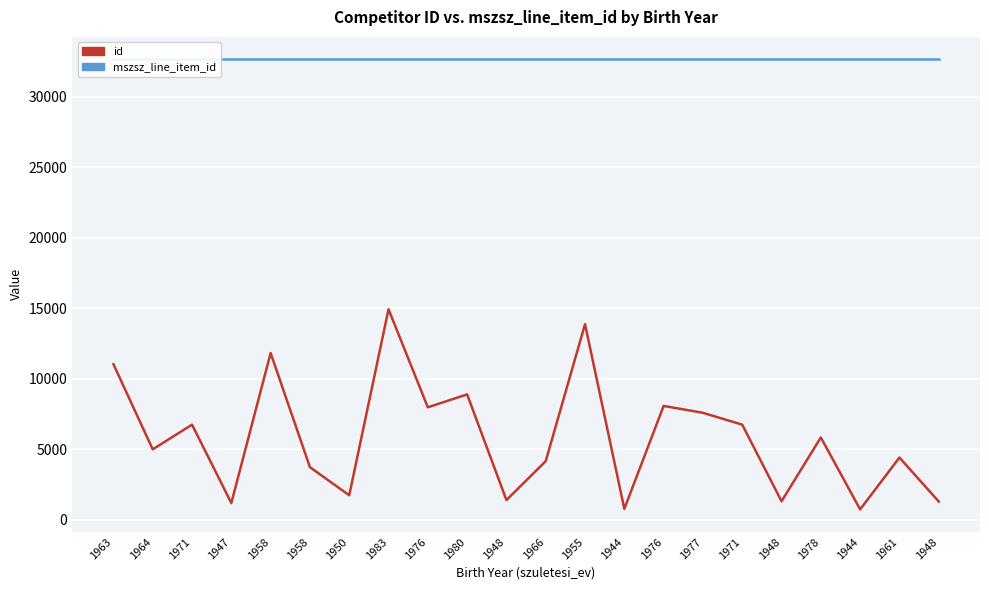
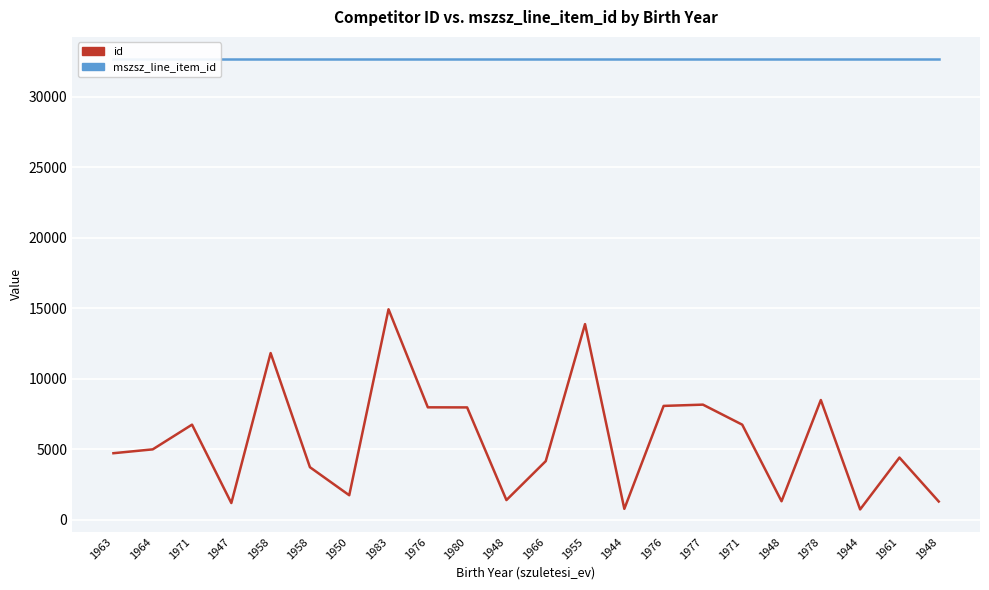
  {
    "id": {
-     "1963": 11000,
+     "1963": 4700,
      "1964": 5000,
      "1947": 1200,
      "1950": 1700,
      "1983": 14900,
-     "1980": 8900,
+     "1980": 8000,
      "1966": 4200,
      "1955": 13900,
-     "1977": 7600,
-     "1978": 5800,
+     "1977": 8200,
+     "1978": 8500,
      "1961": 4400
    },
    "mszsz_line_item_id": {
      "1947": 32700,
      "1950": 32700,
      "1983": 32700,
      "1980": 32700,
      "1966": 32700,
      "1955": 32700,
      "1977": 32700,
      "1978": 32700,
      "1961": 32700
    }
  }
